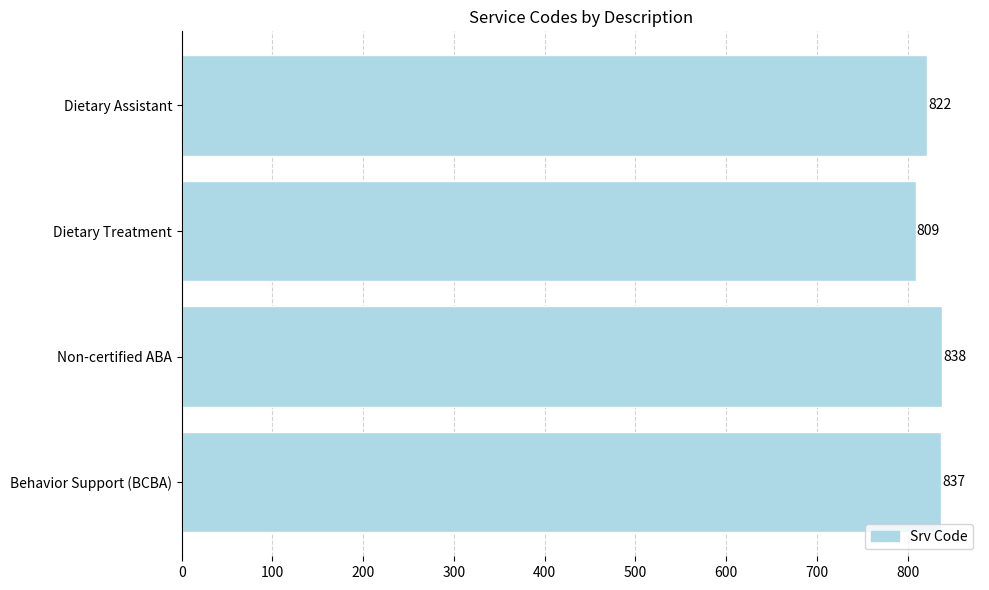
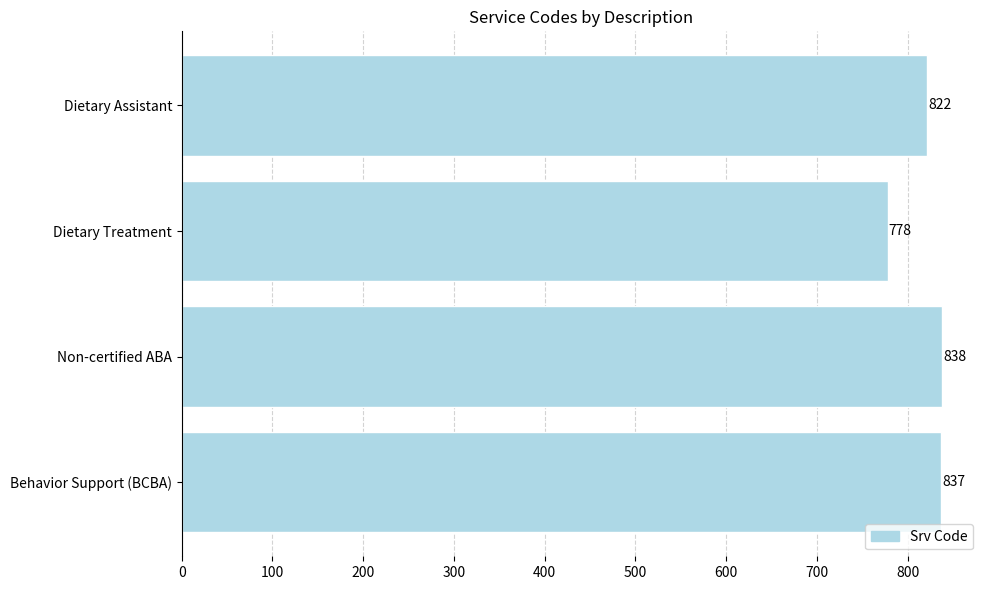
  {
    "Dietary Assistant": 822,
-   "Dietary Treatment": 809,
+   "Dietary Treatment": 778,
    "Non-certified ABA": 838,
    "Behavior Support (BCBA)": 837
  }
